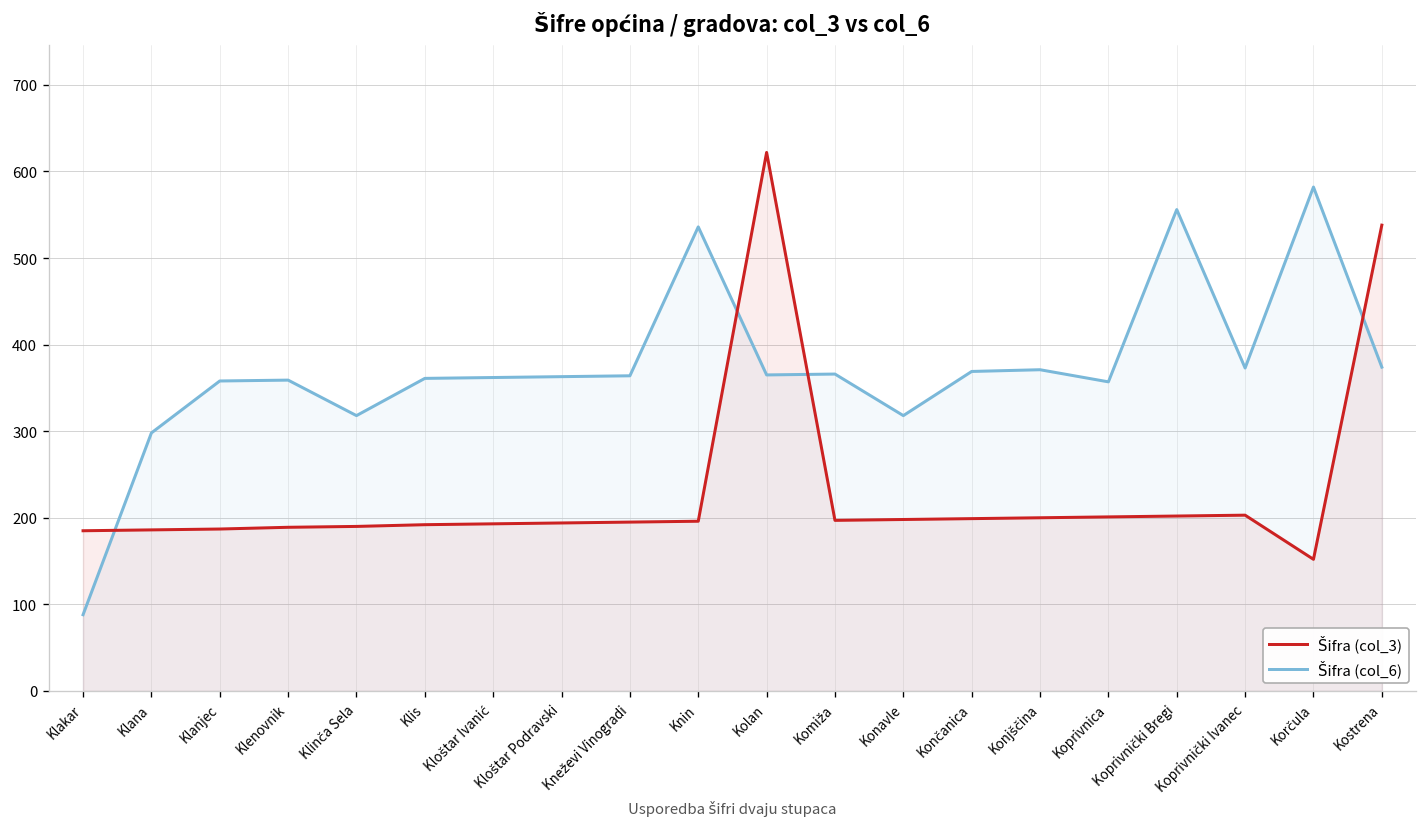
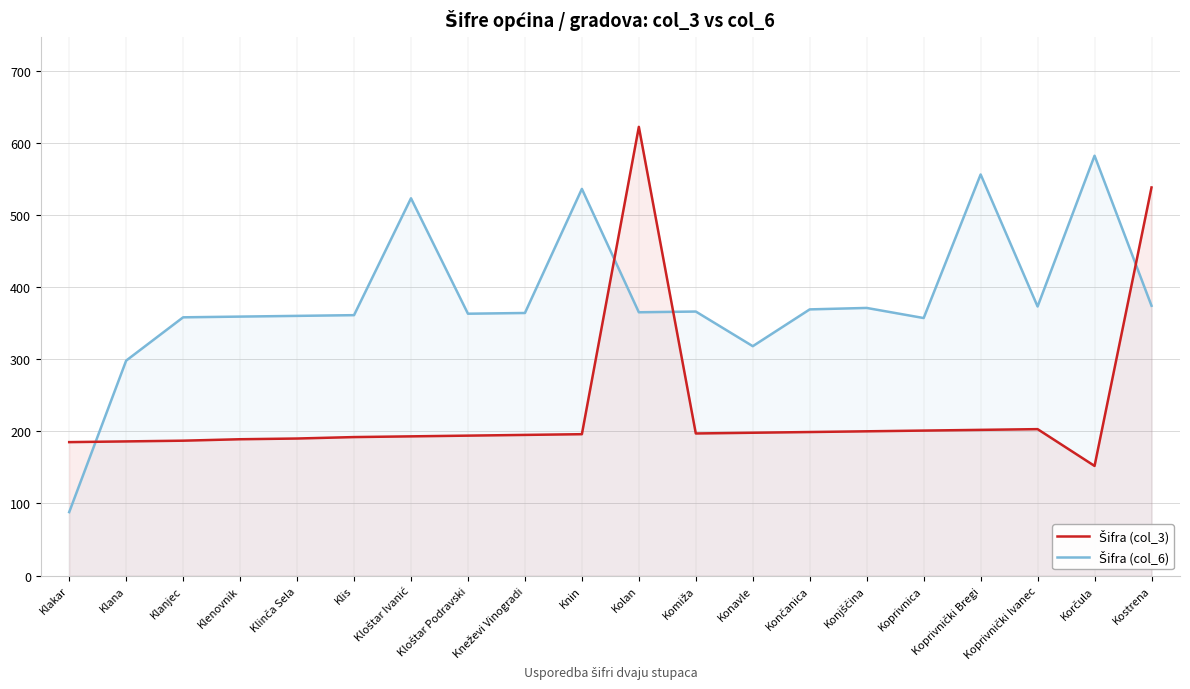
  {
    "Šifra (col_3)": {
      "Klakar": 190,
      "Klana": 190,
      "Klanjec": 190,
      "Klenovnik": 190,
      "Klinča Sela": 190,
      "Klis": 190,
      "Kloštar Ivanić": 190,
      "Kloštar Podravski": 190,
      "Kneževi Vinogradi": 200,
      "Knin": 200,
      "Kolan": 620,
      "Komiža": 200,
      "Konavle": 200,
      "Končanica": 200,
      "Konjščina": 200,
      "Koprivnica": 200,
      "Koprivnički Bregi": 200,
      "Koprivnički Ivanec": 200,
      "Korčula": 150,
      "Kostrena": 540
    },
    "Šifra (col_6)": {
      "Klakar": 90,
      "Klana": 300,
      "Klanjec": 360,
      "Klenovnik": 360,
-     "Klinča Sela": 320,
+     "Klinča Sela": 360,
      "Klis": 360,
-     "Kloštar Ivanić": 360,
+     "Kloštar Ivanić": 520,
      "Kloštar Podravski": 360,
      "Kneževi Vinogradi": 360,
      "Knin": 540,
      "Kolan": 370,
      "Komiža": 370,
      "Konavle": 320,
      "Končanica": 370,
      "Konjščina": 370,
      "Koprivnica": 360,
      "Koprivnički Bregi": 560,
      "Koprivnički Ivanec": 370,
      "Korčula": 580,
      "Kostrena": 370
    }
  }
